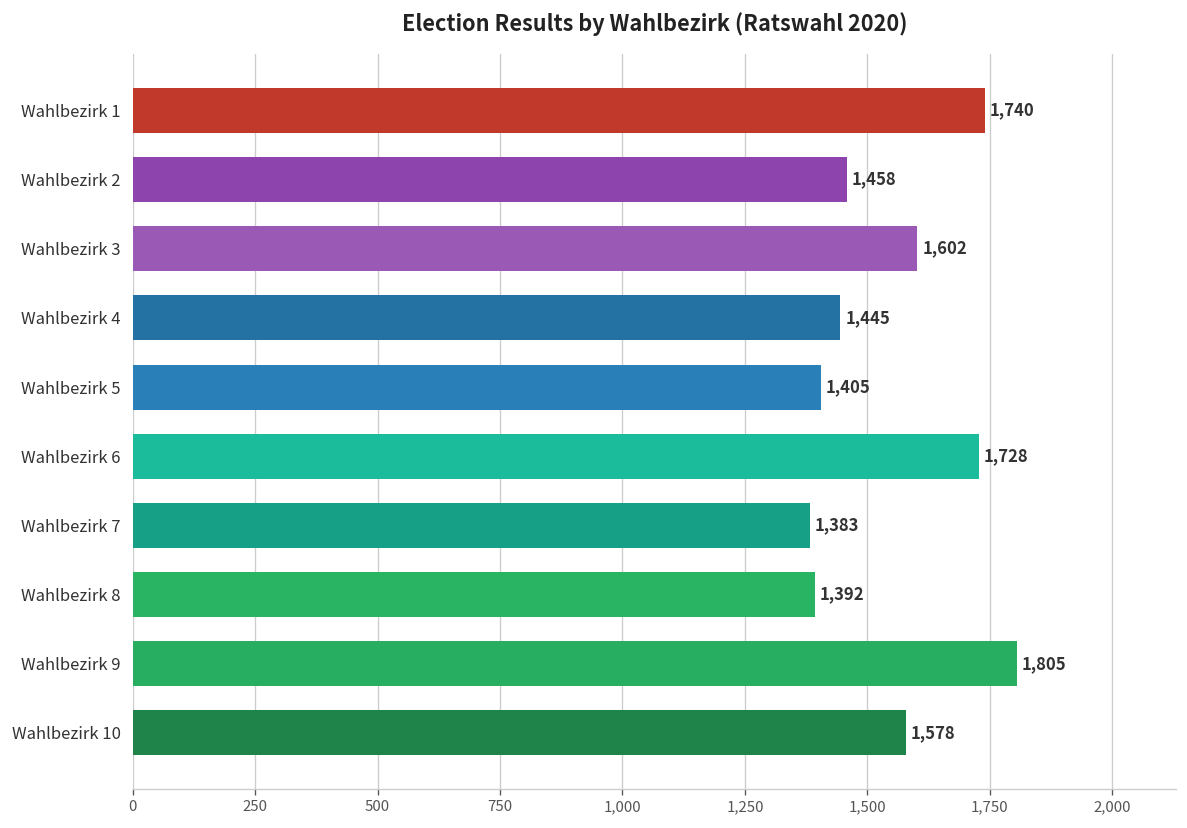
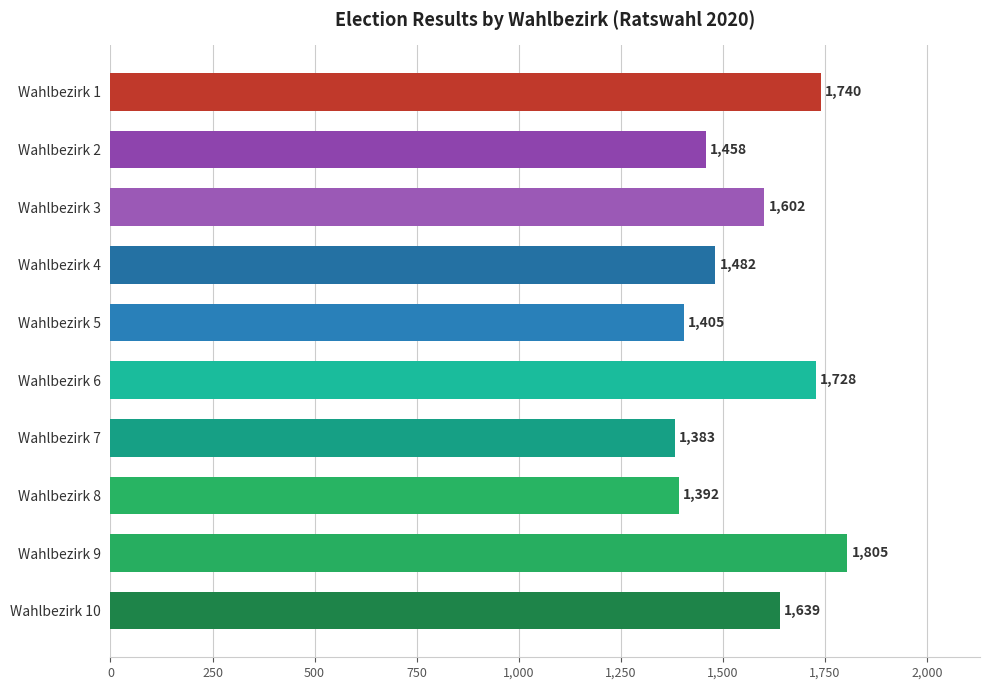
  {
    "Wahlbezirk 1": "1,740",
    "Wahlbezirk 2": "1,458",
    "Wahlbezirk 3": "1,602",
-   "Wahlbezirk 4": "1,445",
+   "Wahlbezirk 4": "1,482",
    "Wahlbezirk 5": "1,405",
    "Wahlbezirk 6": "1,728",
    "Wahlbezirk 7": "1,383",
    "Wahlbezirk 8": "1,392",
    "Wahlbezirk 9": "1,805",
-   "Wahlbezirk 10": "1,578"
+   "Wahlbezirk 10": "1,639"
  }
